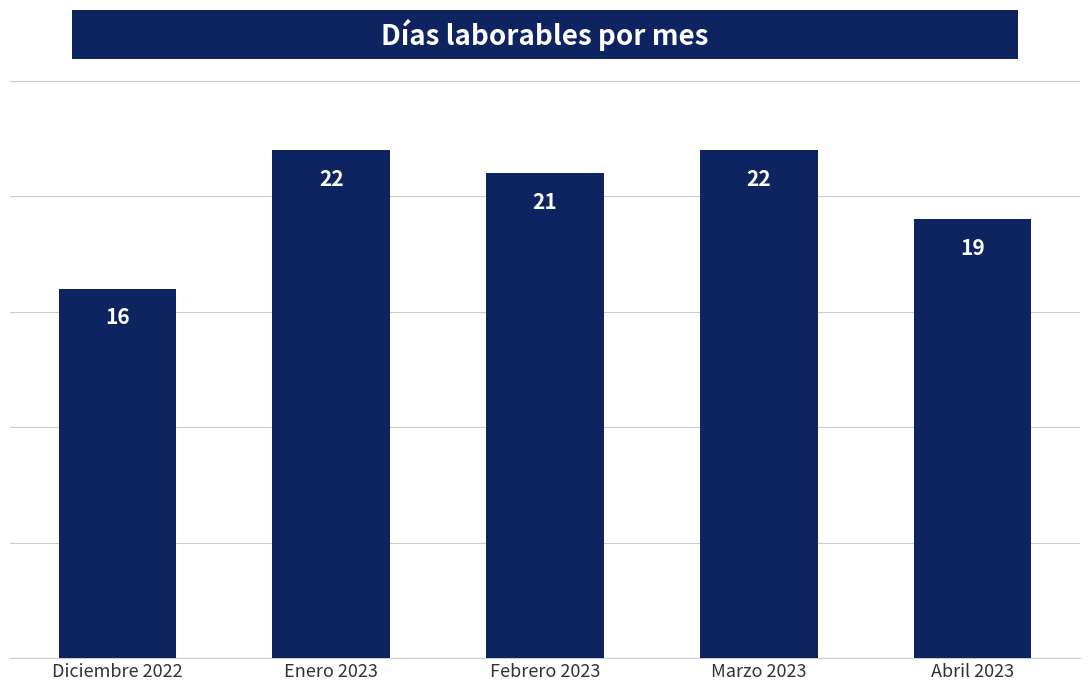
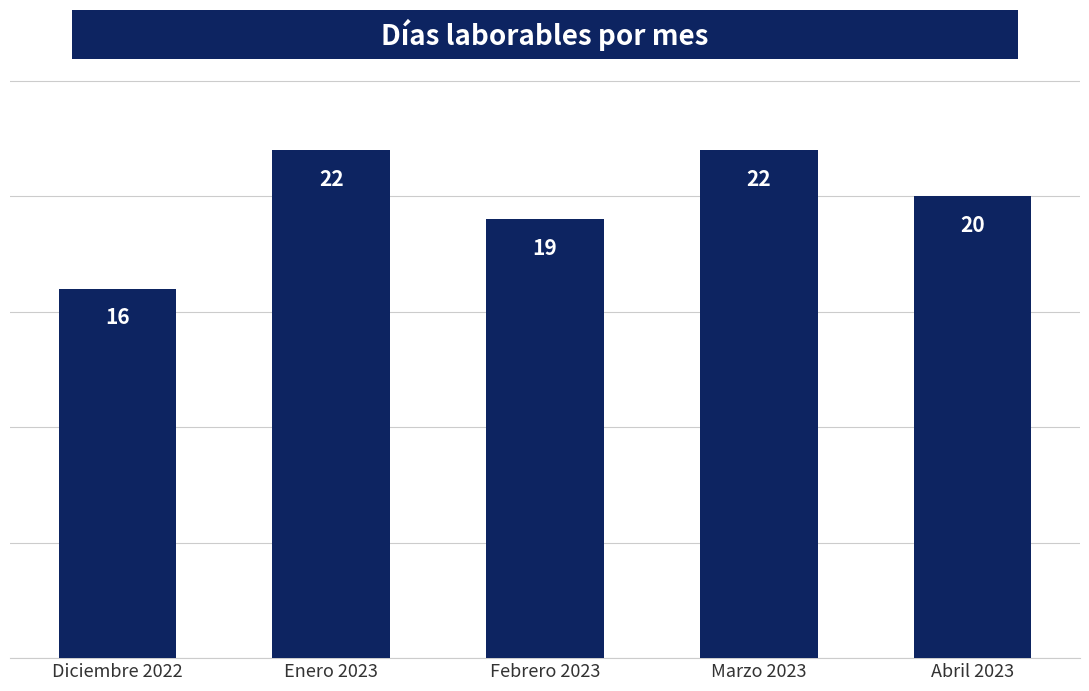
  {
    "Diciembre 2022": 16,
    "Enero 2023": 22,
-   "Febrero 2023": 21,
+   "Febrero 2023": 19,
    "Marzo 2023": 22,
-   "Abril 2023": 19
+   "Abril 2023": 20
  }
